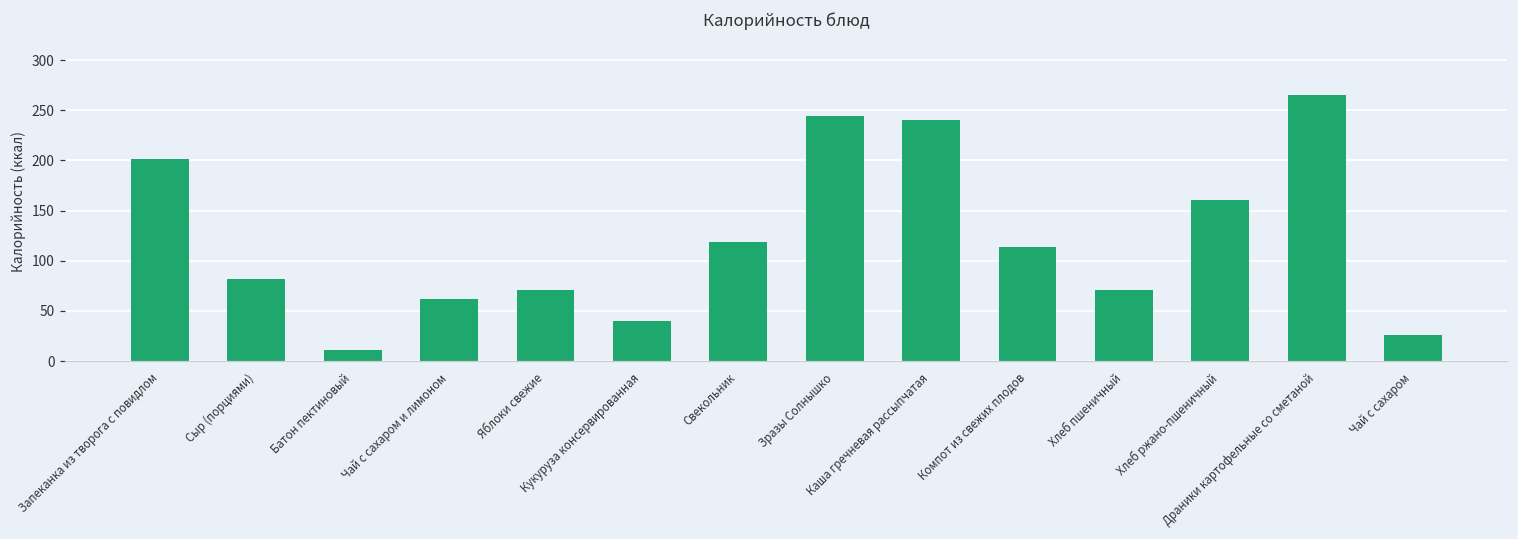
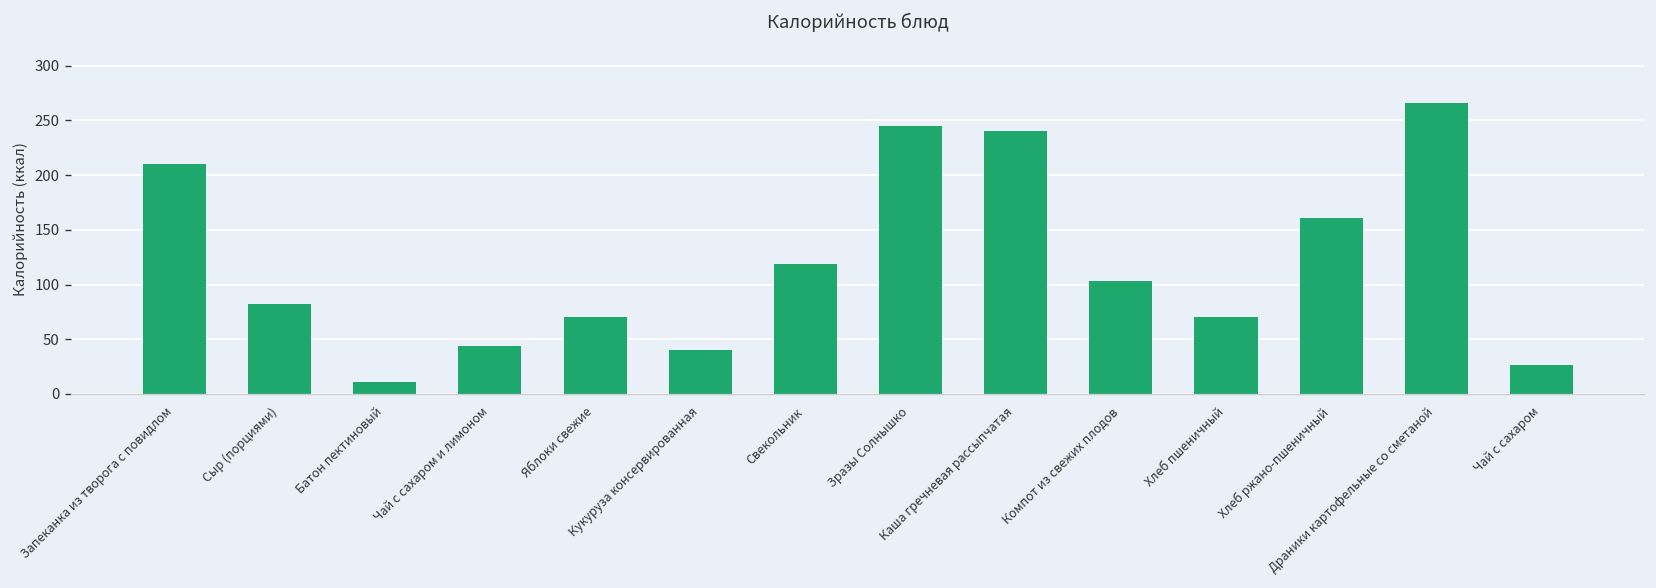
  {
-   "Запеканка из творога с повидлом": 200,
+   "Запеканка из творога с повидлом": 210,
    "Сыр (порциями)": 80,
    "Батон пектиновый": 10,
-   "Чай с сахаром и лимоном": 60,
+   "Чай с сахаром и лимоном": 40,
    "Яблоки свежие": 70,
    "Кукуруза консервированная": 40,
    "Свекольник": 120,
    "Зразы Солнышко": 240,
    "Каша гречневая рассыпчатая": 240,
-   "Компот из свежих плодов": 110,
+   "Компот из свежих плодов": 100,
    "Хлеб пшеничный": 70,
    "Хлеб ржано-пшеничный": 160,
    "Драники картофельные со сметаной": 270,
    "Чай с сахаром": 30
  }
